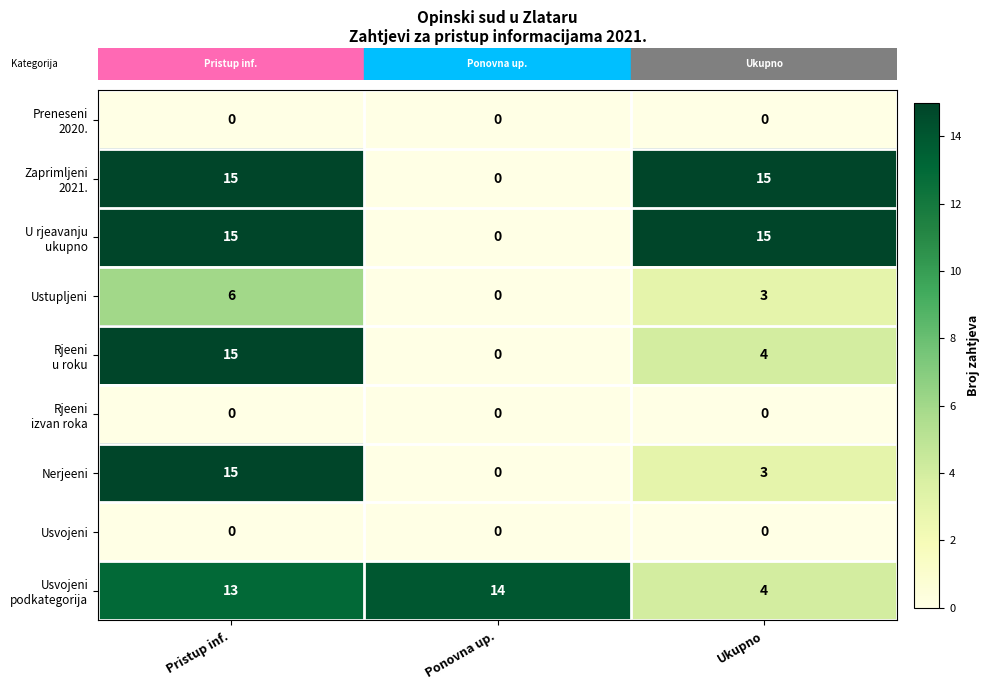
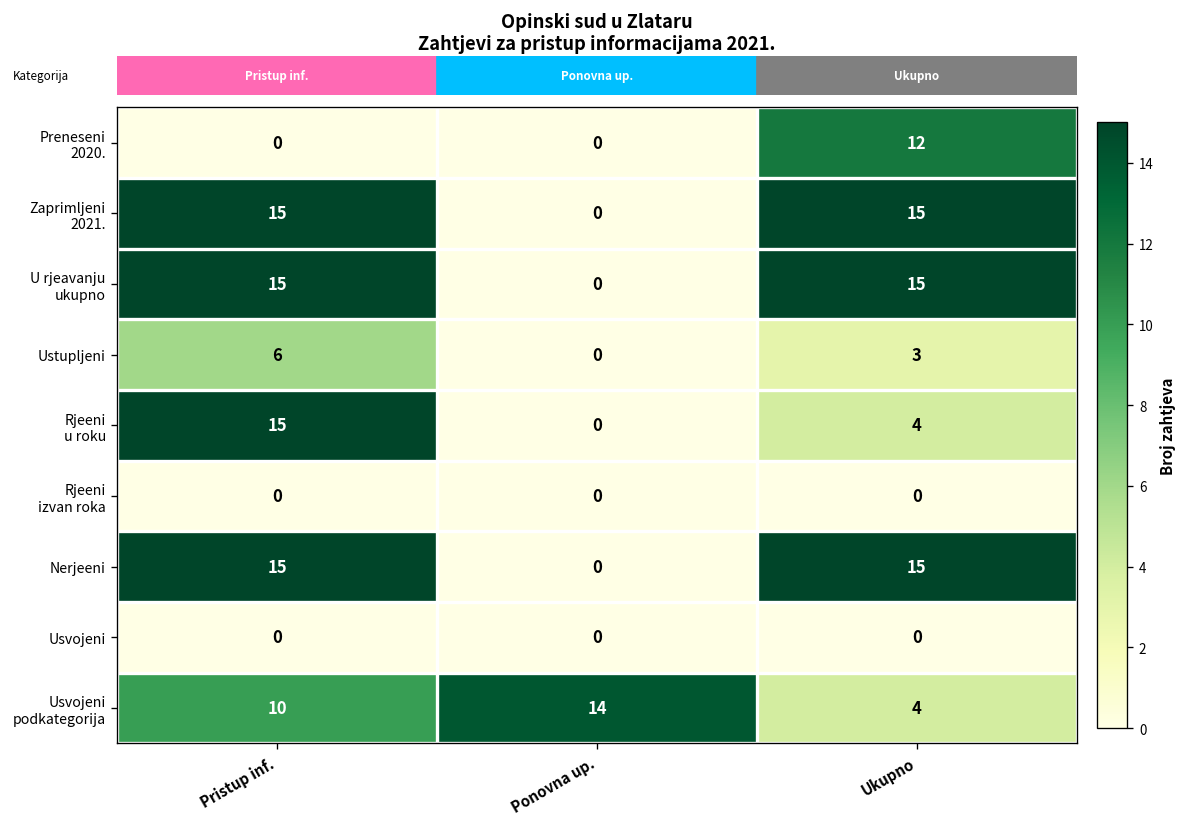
  {
    "Preneseni 2020.": {
      "Pristup inf.": 0,
      "Ponovna up.": 0,
-     "Ukupno": 0
+     "Ukupno": 12
    },
    "Zaprimljeni 2021.": {
      "Pristup inf.": 15,
      "Ponovna up.": 0,
      "Ukupno": 15
    },
    "U rjeavanju ukupno": {
      "Pristup inf.": 15,
      "Ponovna up.": 0,
      "Ukupno": 15
    },
    "Ustupljeni": {
      "Pristup inf.": 6,
      "Ponovna up.": 0,
      "Ukupno": 3
    },
    "Rjeeni u roku": {
      "Pristup inf.": 15,
      "Ponovna up.": 0,
      "Ukupno": 4
    },
    "Rjeeni izvan roka": {
      "Pristup inf.": 0,
      "Ponovna up.": 0,
      "Ukupno": 0
    },
    "Nerjeeni": {
      "Pristup inf.": 15,
      "Ponovna up.": 0,
-     "Ukupno": 3
+     "Ukupno": 15
    },
    "Usvojeni": {
      "Pristup inf.": 0,
      "Ponovna up.": 0,
      "Ukupno": 0
    },
    "Usvojeni podkategorija": {
-     "Pristup inf.": 13,
+     "Pristup inf.": 10,
      "Ponovna up.": 14,
      "Ukupno": 4
    }
  }
